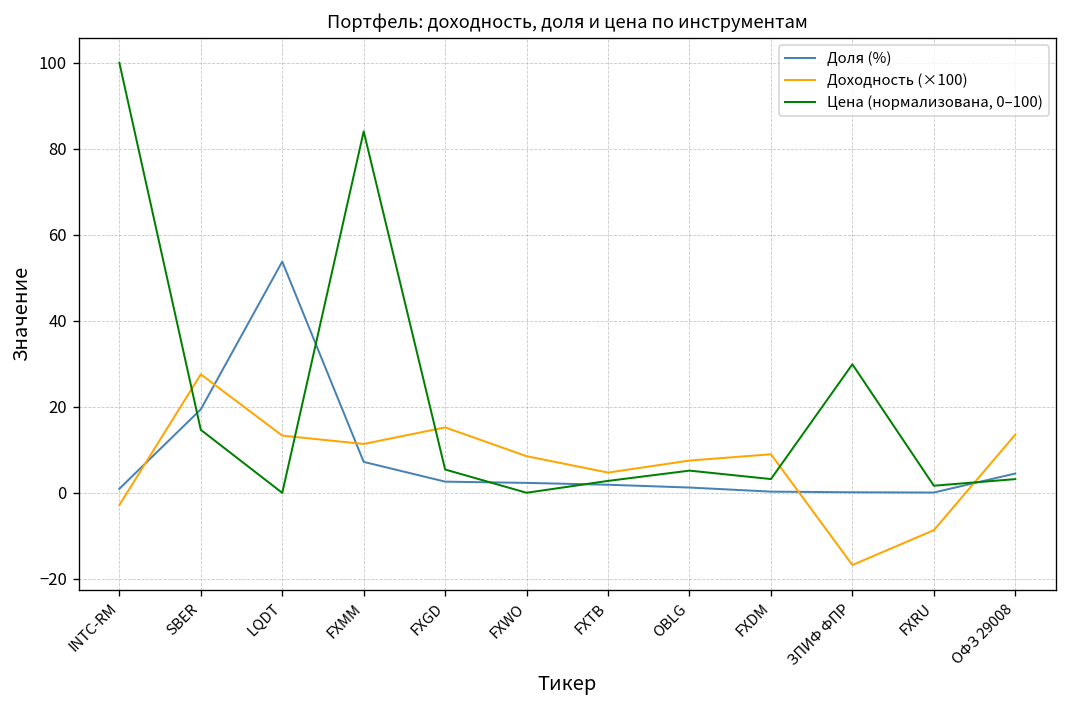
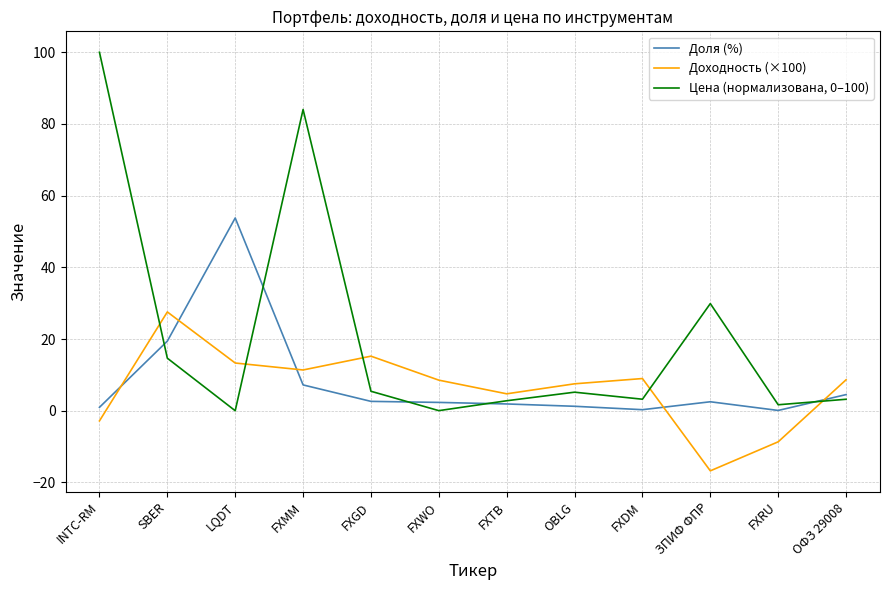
  {
    "Доля (%)": {
      "INTC-RM": 1,
      "SBER": 19,
      "LQDT": 54,
      "FXMM": 7,
      "FXGD": 3,
      "FXWO": 2,
      "FXTB": 2,
      "OBLG": 1,
      "FXDM": 0,
-     "ЗПИФ ФПР": 0,
+     "ЗПИФ ФПР": 3,
      "FXRU": 0,
      "ОФЗ 29008": 5
    },
    "Доходность (×100)": {
      "INTC-RM": -3,
      "SBER": 28,
      "LQDT": 13,
      "FXMM": 11,
      "FXGD": 15,
      "FXWO": 9,
      "FXTB": 5,
      "OBLG": 8,
      "FXDM": 9,
      "ЗПИФ ФПР": -17,
      "FXRU": -9,
-     "ОФЗ 29008": 14
+     "ОФЗ 29008": 9
    },
    "Цена (нормализована, 0–100)": {
      "INTC-RM": 100,
      "SBER": 15,
      "LQDT": 0,
      "FXMM": 84,
      "FXGD": 5,
      "FXWO": 0,
      "FXTB": 3,
      "OBLG": 5,
      "FXDM": 3,
      "ЗПИФ ФПР": 30,
      "FXRU": 2,
      "ОФЗ 29008": 3
    }
  }
